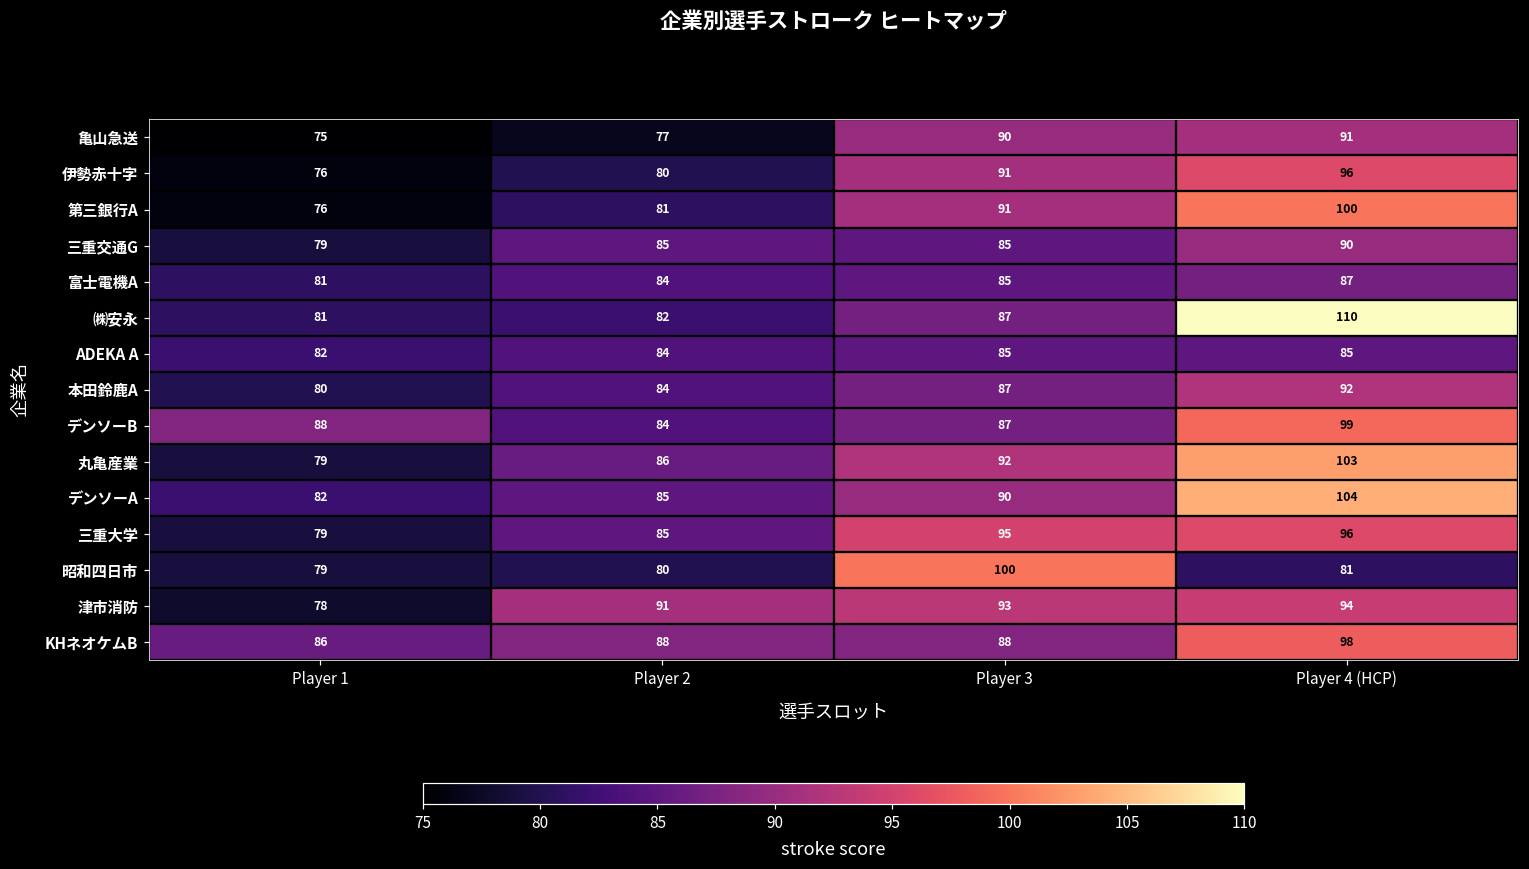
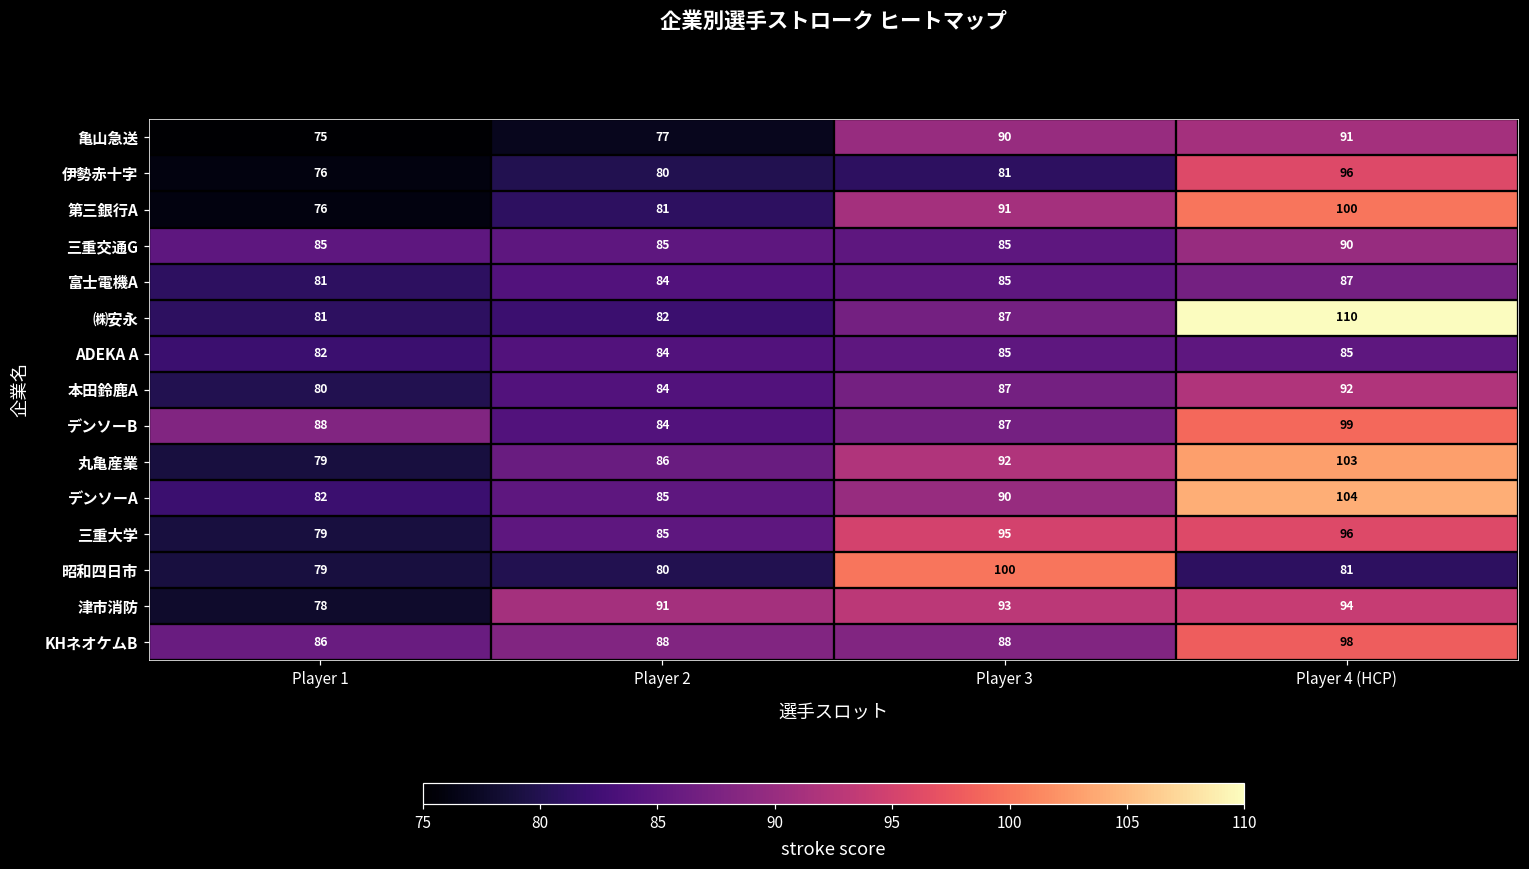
  {
    "亀山急送": {
      "Player 1": 75,
      "Player 2": 77,
      "Player 3": 90,
      "Player 4 (HCP)": 91
    },
    "伊勢赤十字": {
      "Player 1": 76,
      "Player 2": 80,
-     "Player 3": 91,
+     "Player 3": 81,
      "Player 4 (HCP)": 96
    },
    "第三銀行A": {
      "Player 1": 76,
      "Player 2": 81,
      "Player 3": 91,
      "Player 4 (HCP)": 100
    },
    "三重交通G": {
-     "Player 1": 79,
+     "Player 1": 85,
      "Player 2": 85,
      "Player 3": 85,
      "Player 4 (HCP)": 90
    },
    "富士電機A": {
      "Player 1": 81,
      "Player 2": 84,
      "Player 3": 85,
      "Player 4 (HCP)": 87
    },
    "㈱安永": {
      "Player 1": 81,
      "Player 2": 82,
      "Player 3": 87,
      "Player 4 (HCP)": 110
    },
    "ADEKA A": {
      "Player 1": 82,
      "Player 2": 84,
      "Player 3": 85,
      "Player 4 (HCP)": 85
    },
    "本田鈴鹿A": {
      "Player 1": 80,
      "Player 2": 84,
      "Player 3": 87,
      "Player 4 (HCP)": 92
    },
    "デンソーB": {
      "Player 1": 88,
      "Player 2": 84,
      "Player 3": 87,
      "Player 4 (HCP)": 99
    },
    "丸亀産業": {
      "Player 1": 79,
      "Player 2": 86,
      "Player 3": 92,
      "Player 4 (HCP)": 103
    },
    "デンソーA": {
      "Player 1": 82,
      "Player 2": 85,
      "Player 3": 90,
      "Player 4 (HCP)": 104
    },
    "三重大学": {
      "Player 1": 79,
      "Player 2": 85,
      "Player 3": 95,
      "Player 4 (HCP)": 96
    },
    "昭和四日市": {
      "Player 1": 79,
      "Player 2": 80,
      "Player 3": 100,
      "Player 4 (HCP)": 81
    },
    "津市消防": {
      "Player 1": 78,
      "Player 2": 91,
      "Player 3": 93,
      "Player 4 (HCP)": 94
    },
    "KHネオケムB": {
      "Player 1": 86,
      "Player 2": 88,
      "Player 3": 88,
      "Player 4 (HCP)": 98
    }
  }
